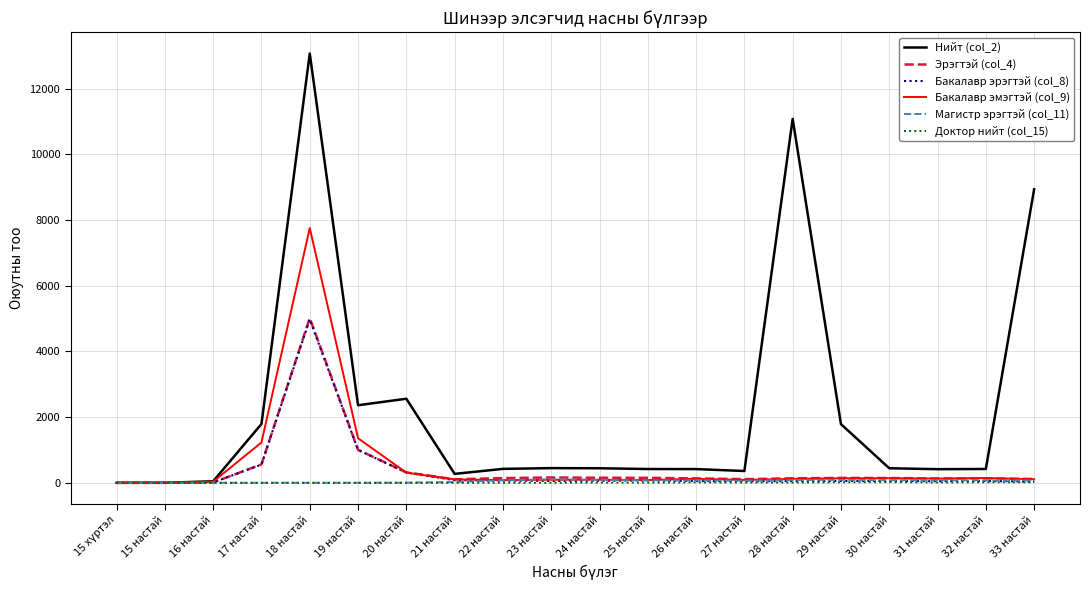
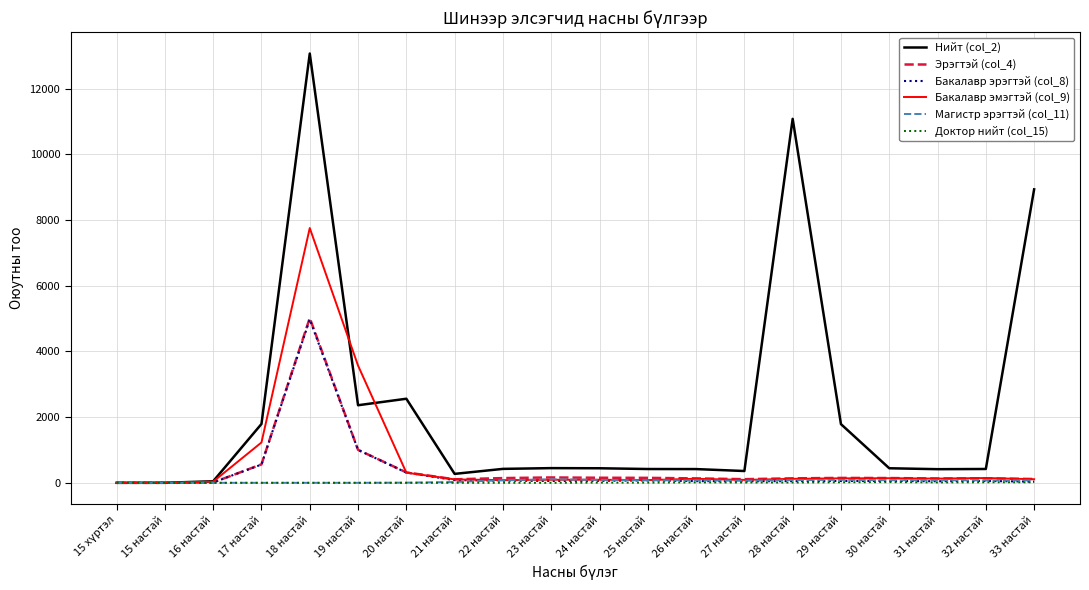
  {
    "Нийт (col_2)": {
      "17 настай": 1800,
      "18 настай": 13100,
      "19 настай": 2400,
      "20 настай": 2600,
      "21 настай": 300,
      "22 настай": 400,
      "23 настай": 400,
      "24 настай": 400,
      "25 настай": 400,
      "26 настай": 400,
      "27 настай": 400,
      "28 настай": 11100,
      "29 настай": 1800,
      "30 настай": 400,
      "31 настай": 400,
      "32 настай": 400,
      "33 настай": 8900
    },
    "Бакалавр эмэгтэй (col_9)": {
      "17 настай": 1200,
      "18 настай": 7800,
-     "19 настай": 1400
+     "19 настай": 3600
    }
  }
